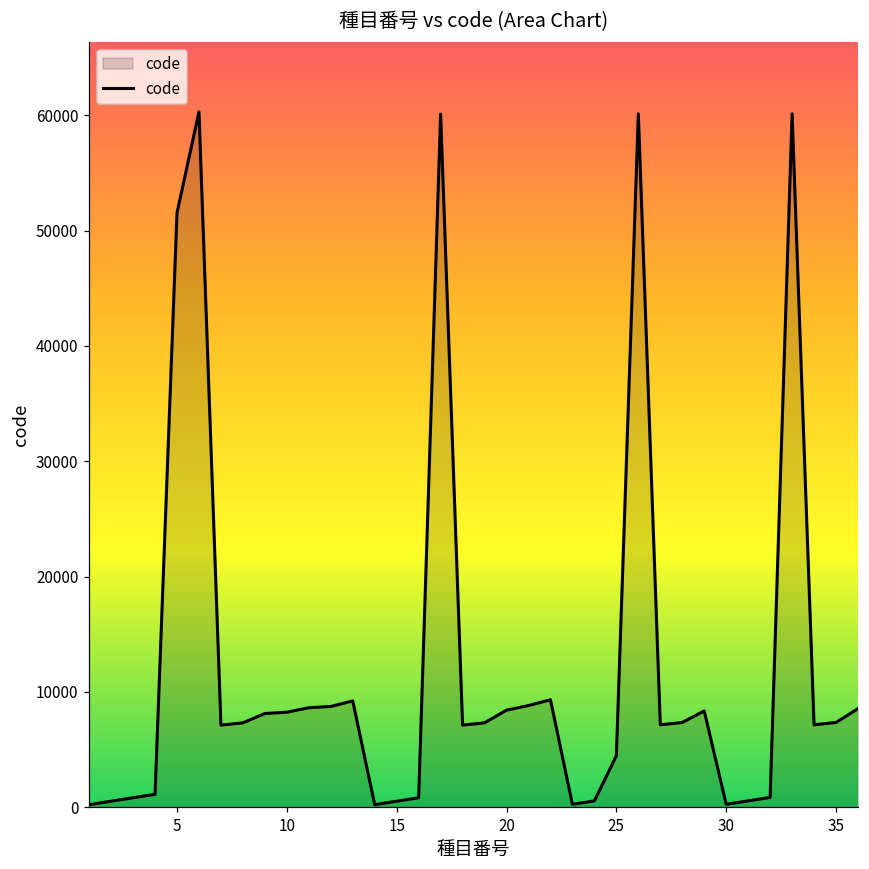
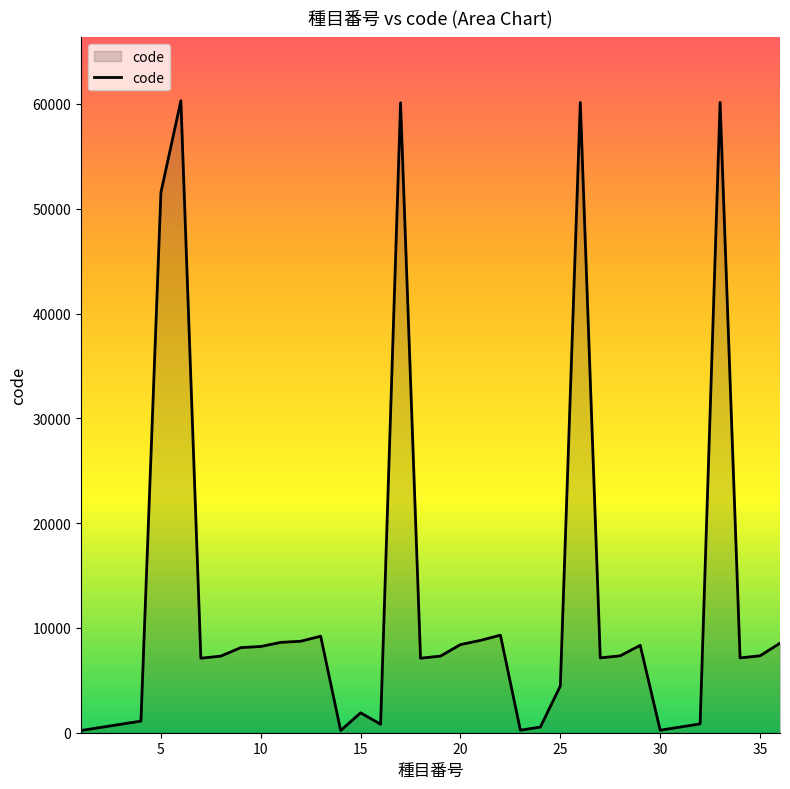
  {
    "5": 51600,
    "10": 8200,
-   "15": 500,
+   "15": 1900,
    "20": 8400,
    "25": 4500,
    "30": 200,
    "35": 7300
  }
